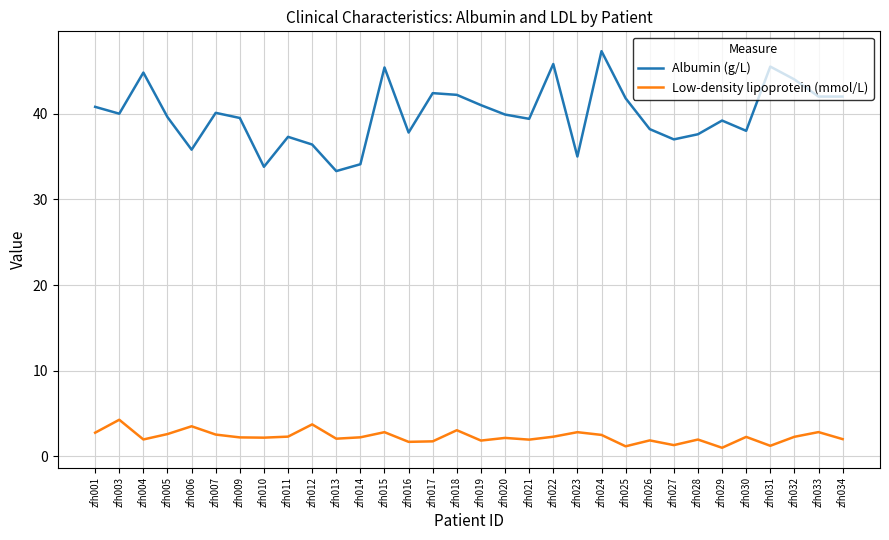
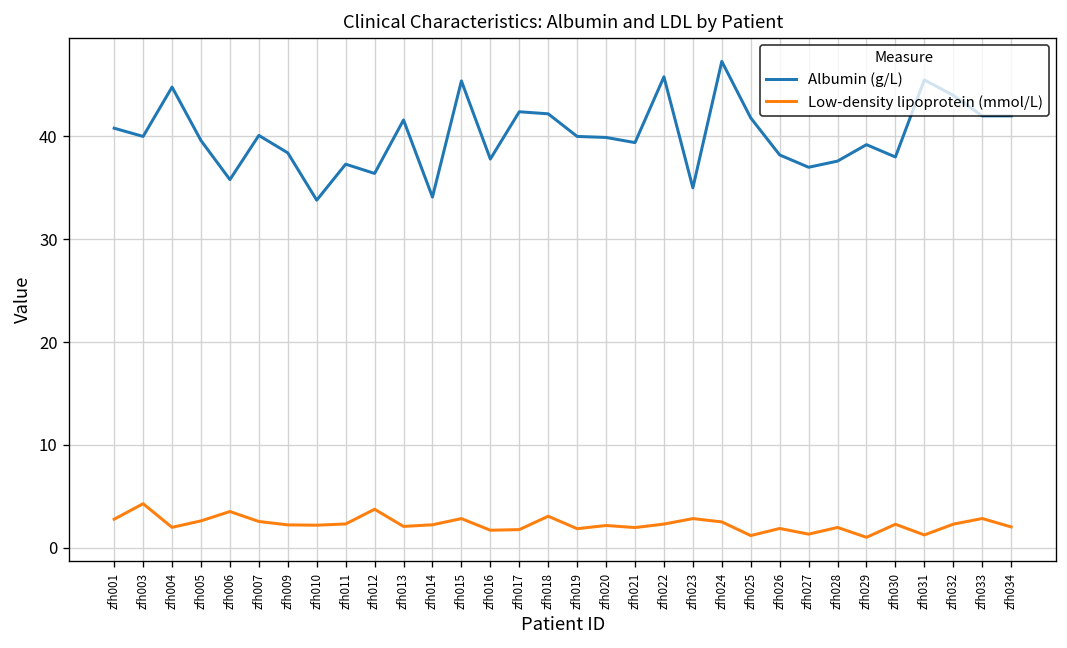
  {
    "Albumin (g/L)": {
      "zfh001": 41,
      "zfh003": 40,
      "zfh004": 45,
      "zfh005": 40,
      "zfh006": 36,
      "zfh007": 40,
-     "zfh009": 40,
+     "zfh009": 38,
      "zfh010": 34,
      "zfh011": 37,
      "zfh012": 36,
-     "zfh013": 33,
+     "zfh013": 42,
      "zfh014": 34,
      "zfh015": 45,
      "zfh016": 38,
      "zfh017": 42,
      "zfh018": 42,
-     "zfh019": 41,
+     "zfh019": 40,
      "zfh020": 40,
      "zfh021": 39,
      "zfh022": 46,
      "zfh023": 35,
      "zfh024": 47,
      "zfh025": 42,
      "zfh026": 38,
      "zfh027": 37,
      "zfh028": 38,
      "zfh029": 39,
      "zfh030": 38
    },
    "Low-density lipoprotein (mmol/L)": {
      "zfh001": 3,
      "zfh003": 4,
      "zfh004": 2,
      "zfh005": 3,
      "zfh006": 4,
      "zfh007": 3,
      "zfh009": 2,
      "zfh010": 2,
      "zfh011": 2,
      "zfh012": 4,
      "zfh013": 2,
      "zfh014": 2,
      "zfh015": 3,
      "zfh016": 2,
      "zfh017": 2,
      "zfh018": 3,
      "zfh019": 2,
      "zfh020": 2,
      "zfh021": 2,
      "zfh022": 2,
      "zfh023": 3,
      "zfh024": 3,
      "zfh025": 1,
      "zfh026": 2,
      "zfh027": 1,
      "zfh028": 2,
      "zfh029": 1,
      "zfh030": 2,
      "zfh031": 1,
      "zfh032": 2,
      "zfh033": 3,
      "zfh034": 2
    }
  }
